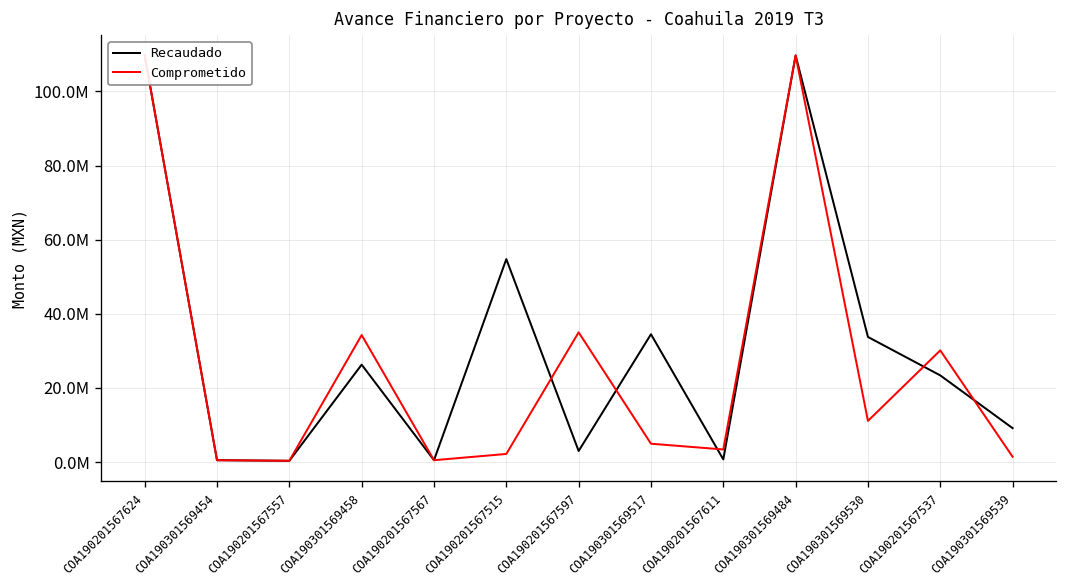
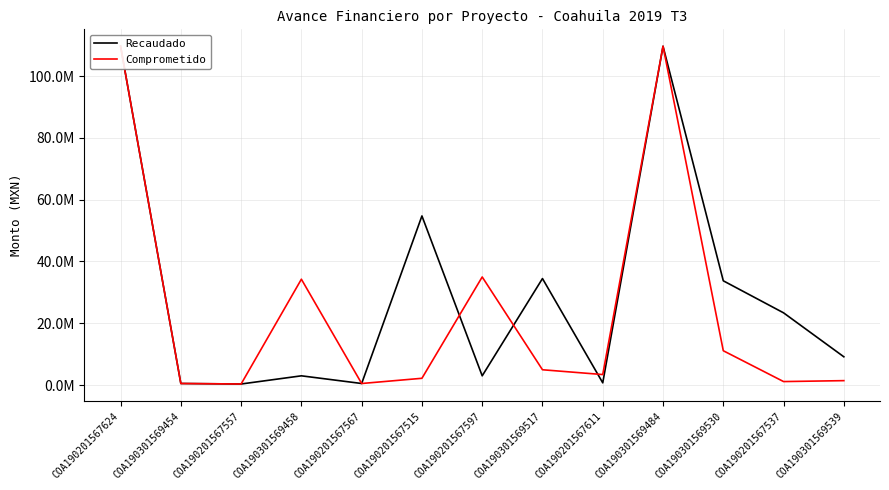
  {
    "Recaudado": {
-     "COA190301569458": 26000000,
+     "COA190301569458": 3000000,
      "COA190201567515": 55000000,
      "COA190201567597": 3000000,
      "COA190301569517": 34000000,
      "COA190201567611": 1000000,
      "COA190301569530": 34000000,
      "COA190201567537": 23000000,
      "COA190301569539": 9000000
    },
    "Comprometido": {
      "COA190301569458": 34000000,
      "COA190201567515": 2000000,
      "COA190201567597": 35000000,
      "COA190301569517": 5000000,
      "COA190201567611": 3000000,
      "COA190301569530": 11000000,
-     "COA190201567537": 30000000,
+     "COA190201567537": 1000000,
      "COA190301569539": 1000000
    }
  }
